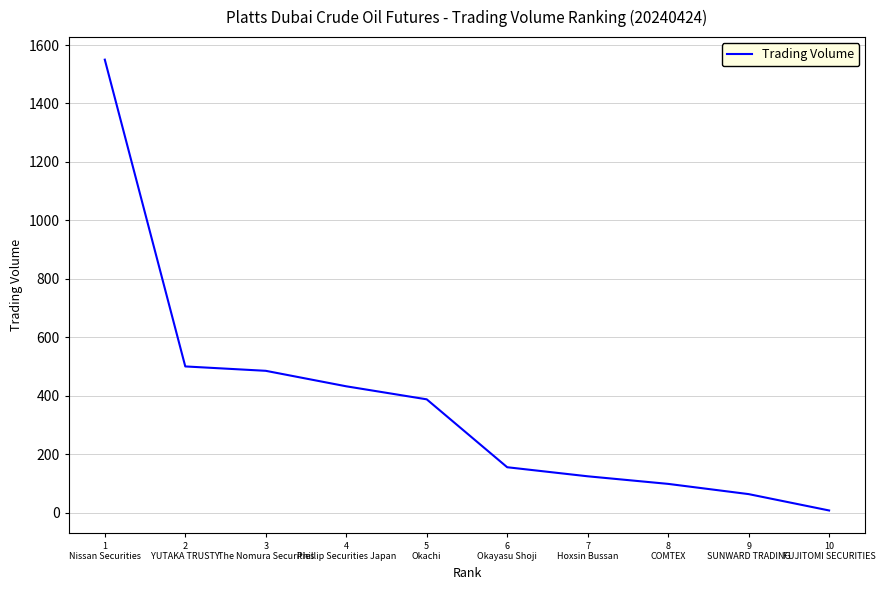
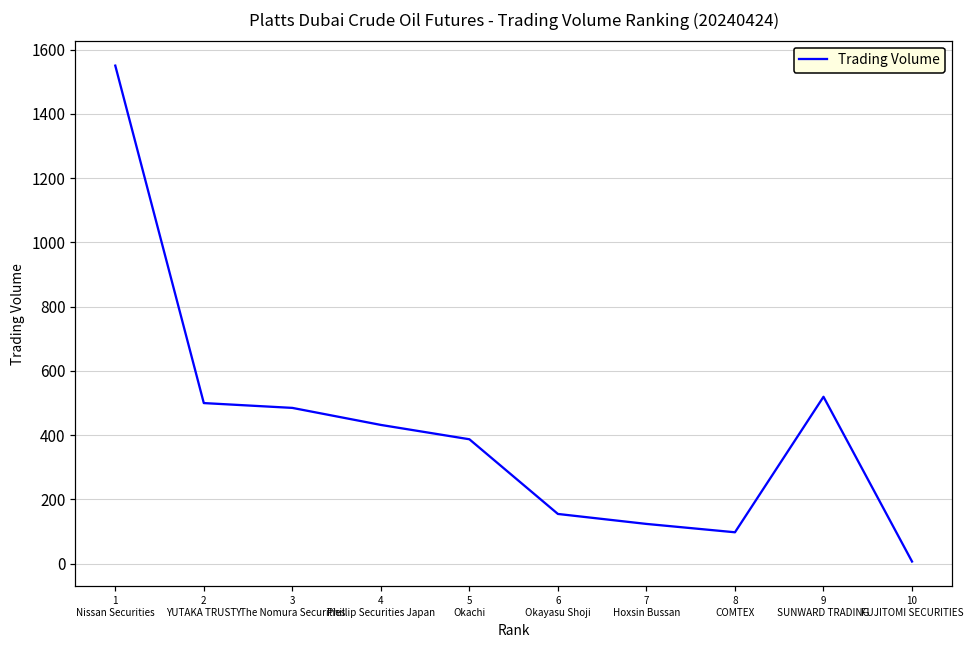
  {
    "1 Nissan Securities": 1550,
    "2 YUTAKA TRUSTY": 500,
    "5 Okachi": 390,
    "6 Okayasu Shoji": 160,
    "7 Hoxsin Bussan": 120,
    "8 COMTEX": 100,
-   "9 SUNWARD TRADING": 60,
+   "9 SUNWARD TRADING": 520,
    "10 FUJITOMI SECURITIES": 10
  }
